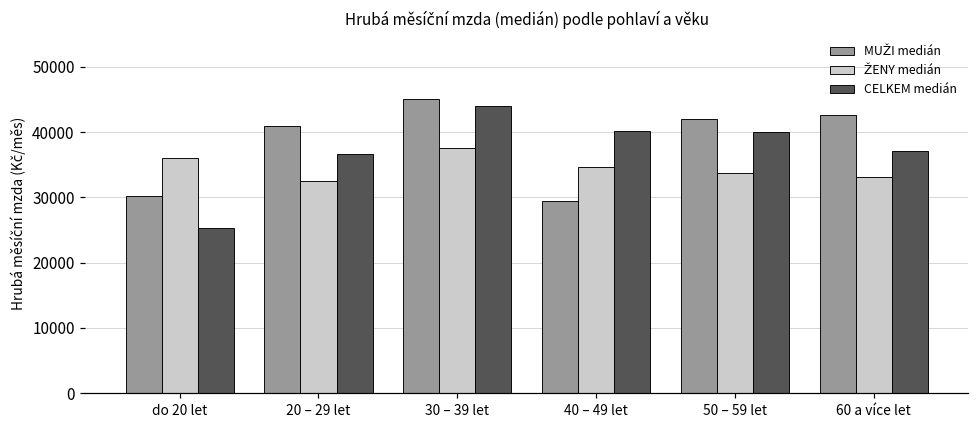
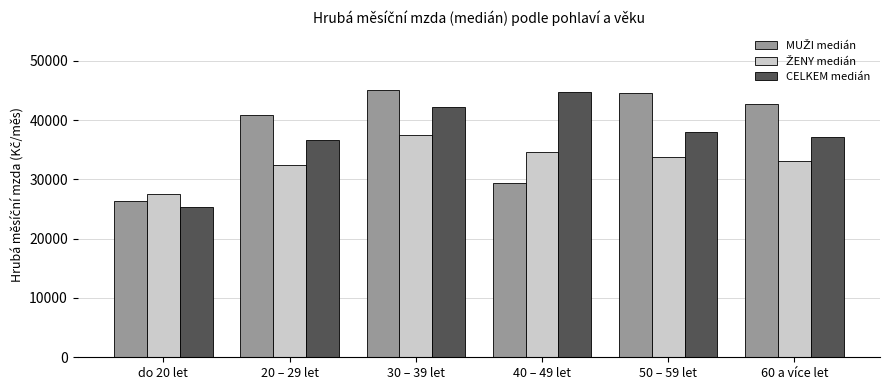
  {
    "MUŽI medián": {
-     "do 20 let": 30000,
+     "do 20 let": 26000,
      "20 – 29 let": 41000,
      "30 – 39 let": 45000,
      "40 – 49 let": 29000,
-     "50 – 59 let": 42000,
+     "50 – 59 let": 45000,
      "60 a více let": 43000
    },
    "ŽENY medián": {
-     "do 20 let": 36000,
+     "do 20 let": 28000,
      "20 – 29 let": 32000,
      "30 – 39 let": 38000,
      "40 – 49 let": 35000,
      "50 – 59 let": 34000,
      "60 a více let": 33000
    },
    "CELKEM medián": {
      "do 20 let": 25000,
      "20 – 29 let": 37000,
-     "30 – 39 let": 44000,
-     "40 – 49 let": 40000,
-     "50 – 59 let": 40000,
+     "30 – 39 let": 42000,
+     "40 – 49 let": 45000,
+     "50 – 59 let": 38000,
      "60 a více let": 37000
    }
  }
